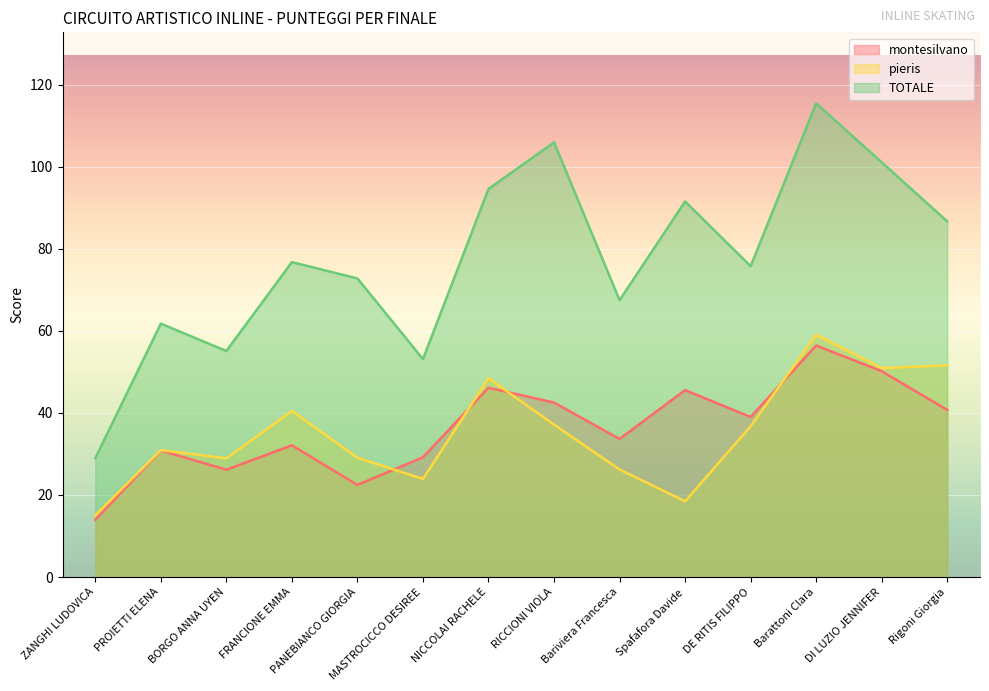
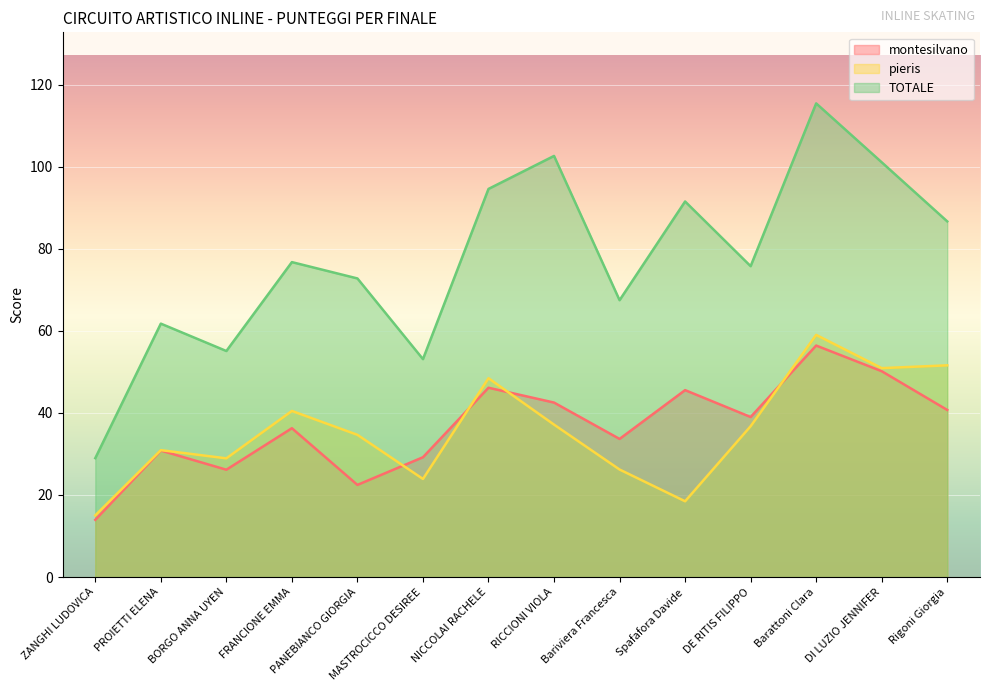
  {
    "montesilvano": {
      "ZANGHI LUDOVICA": 14,
      "BORGO ANNA UYEN": 26,
-     "FRANCIONE EMMA": 32,
+     "FRANCIONE EMMA": 36,
      "PANEBIANCO GIORGIA": 22,
      "MASTROCICCO DESIREE": 29,
      "NICCOLAI RACHELE": 46,
      "RICCIONI VIOLA": 43,
      "Bariviera Francesca": 34,
      "Spafafora Davide": 46,
      "DE RITIS FILIPPO": 39,
      "Barattoni Clara": 56,
      "DI LUZIO JENNIFER": 50,
      "Rigoni Giorgia": 41
    },
    "pieris": {
      "ZANGHI LUDOVICA": 15,
      "BORGO ANNA UYEN": 29,
      "FRANCIONE EMMA": 40,
-     "PANEBIANCO GIORGIA": 29,
+     "PANEBIANCO GIORGIA": 35,
      "MASTROCICCO DESIREE": 24,
      "NICCOLAI RACHELE": 48,
      "RICCIONI VIOLA": 37,
      "Bariviera Francesca": 26,
      "Spafafora Davide": 18,
      "DE RITIS FILIPPO": 37,
      "Barattoni Clara": 59,
      "DI LUZIO JENNIFER": 51,
      "Rigoni Giorgia": 52
    },
    "TOTALE": {
      "ZANGHI LUDOVICA": 29,
      "PROIETTI ELENA": 62,
      "BORGO ANNA UYEN": 55,
      "FRANCIONE EMMA": 77,
      "PANEBIANCO GIORGIA": 73,
      "MASTROCICCO DESIREE": 53,
      "NICCOLAI RACHELE": 95,
-     "RICCIONI VIOLA": 106,
+     "RICCIONI VIOLA": 103,
      "Bariviera Francesca": 67,
      "Spafafora Davide": 92,
      "DE RITIS FILIPPO": 76,
      "Barattoni Clara": 115,
      "DI LUZIO JENNIFER": 101,
      "Rigoni Giorgia": 87
    }
  }
